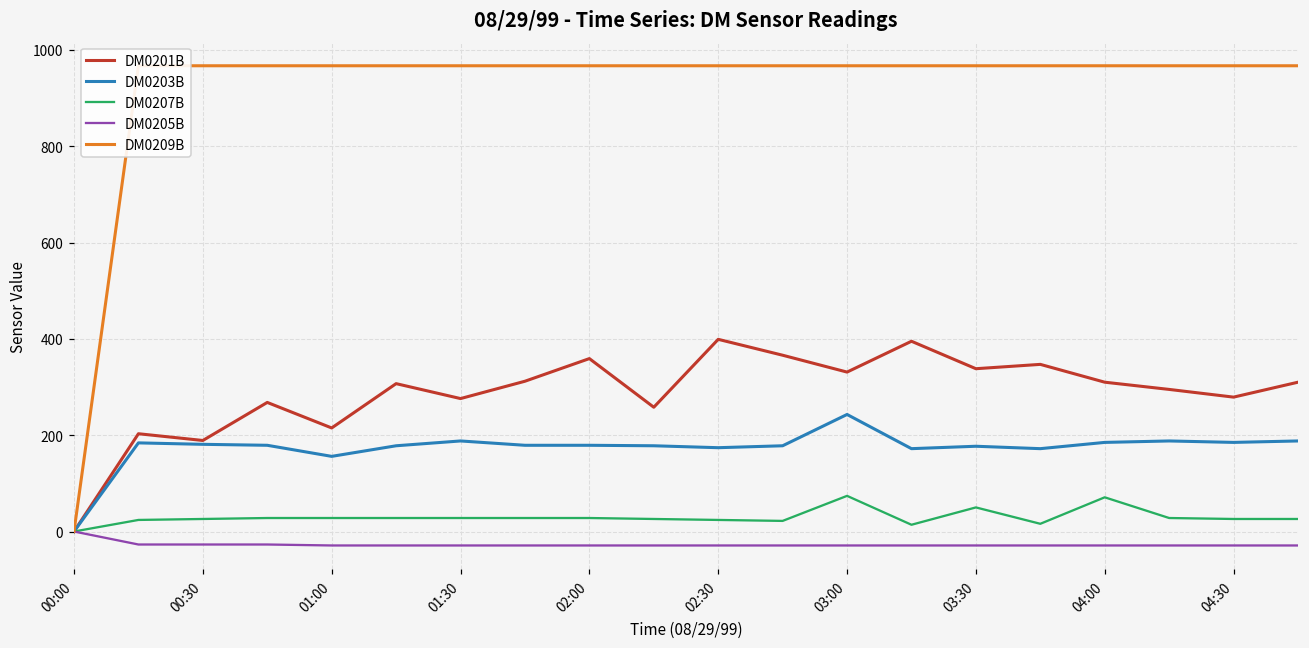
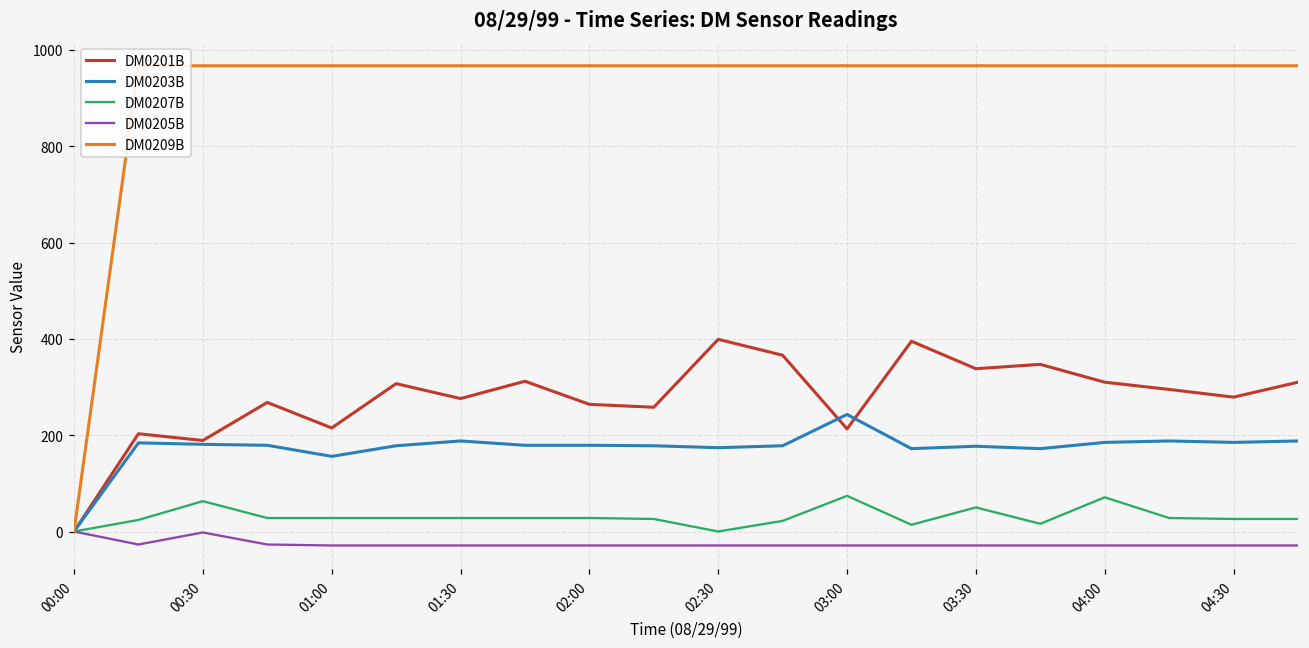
  {
    "DM0201B": {
      "00:30": 190,
      "01:00": 220,
      "01:30": 280,
-     "02:00": 360,
+     "02:00": 260,
      "02:30": 400,
-     "03:00": 330,
+     "03:00": 210,
      "03:30": 340,
      "04:00": 310,
      "04:30": 280
    },
    "DM0203B": {
      "00:30": 180,
      "01:00": 160,
      "01:30": 190,
      "02:00": 180,
      "02:30": 170,
      "03:00": 240,
      "03:30": 180,
      "04:00": 190,
      "04:30": 190
    },
    "DM0207B": {
-     "00:30": 30,
+     "00:30": 60,
      "01:00": 30,
      "01:30": 30,
      "02:00": 30,
-     "02:30": 20,
+     "02:30": 0,
      "03:00": 70,
      "03:30": 50,
      "04:00": 70,
      "04:30": 30
    },
    "DM0205B": {
-     "00:30": -30,
+     "00:30": 0,
      "01:00": -30,
      "01:30": -30,
      "02:00": -30,
      "02:30": -30,
      "03:00": -30,
      "03:30": -30,
      "04:00": -30,
      "04:30": -30
    },
    "DM0209B": {
      "00:30": 970,
      "01:00": 970,
      "01:30": 970,
      "02:00": 970,
      "02:30": 970,
      "03:00": 970,
      "03:30": 970,
      "04:00": 970,
      "04:30": 970
    }
  }
